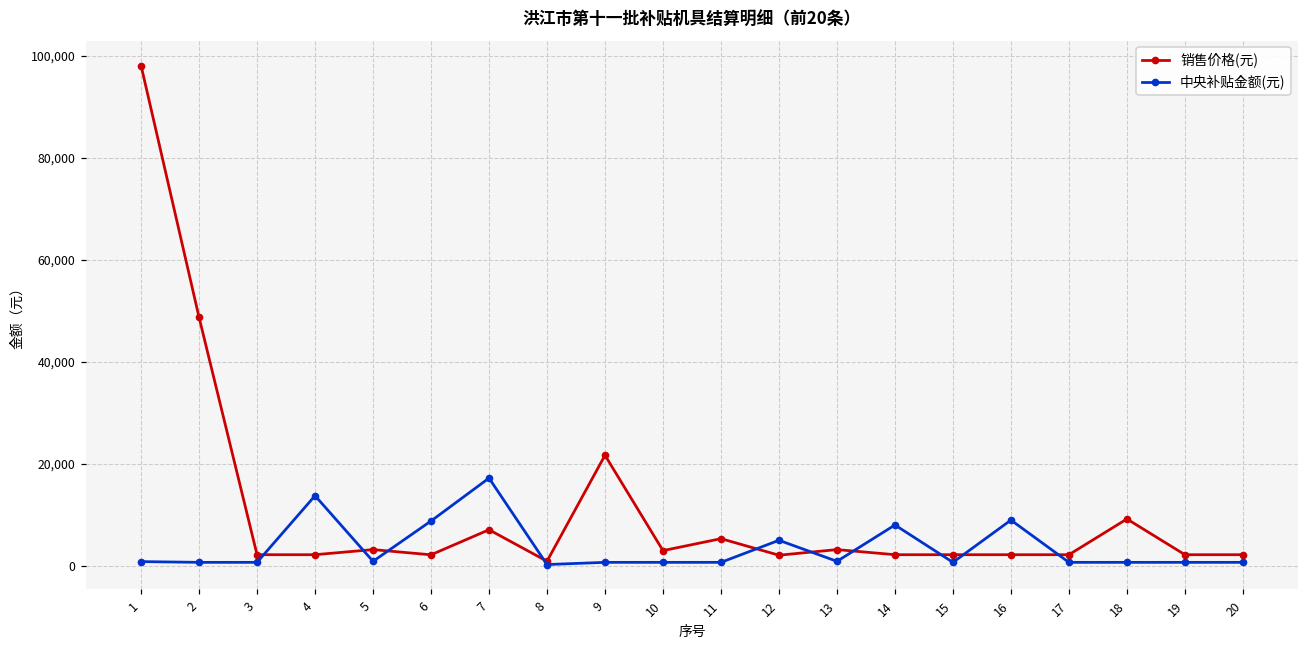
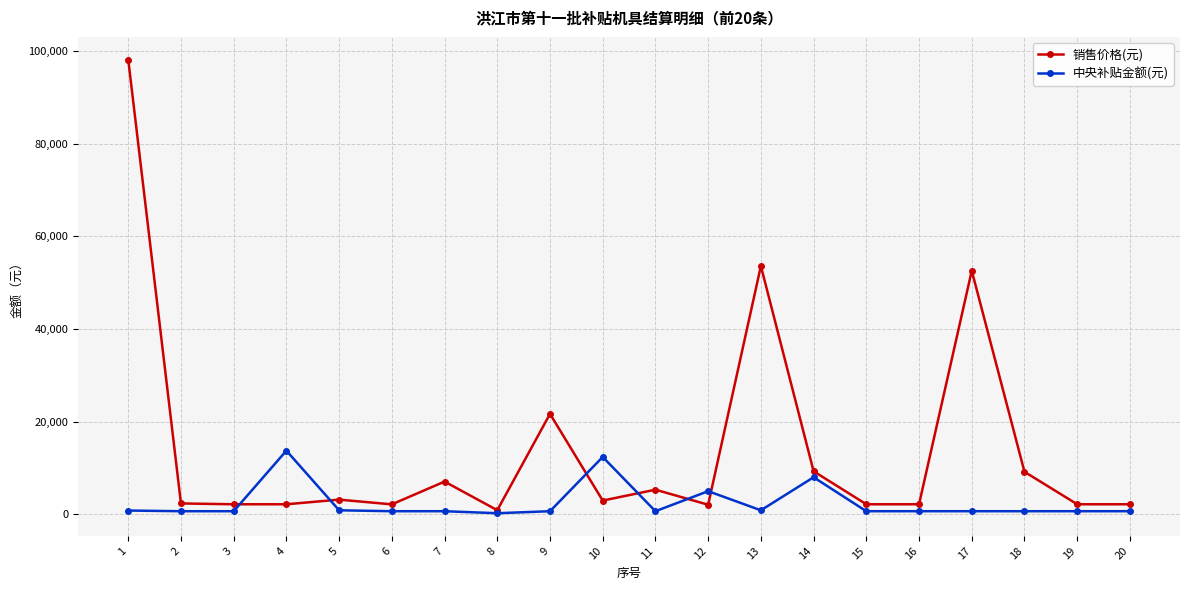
  {
    "销售价格(元)": {
      "1": "98,000",
-     "2": "49,000",
+     "2": "2,000",
      "3": "2,000",
      "4": "2,000",
      "5": "3,000",
      "6": "2,000",
      "7": "7,000",
      "8": "1,000",
      "9": "22,000",
      "10": "3,000",
      "11": "5,000",
      "12": "2,000",
-     "13": "3,000",
-     "14": "2,000",
+     "13": "54,000",
+     "14": "9,000",
      "15": "2,000",
      "16": "2,000",
-     "17": "2,000",
+     "17": "53,000",
      "18": "9,000",
      "19": "2,000",
      "20": "2,000"
    },
    "中央补贴金额(元)": {
      "1": "1,000",
      "2": "1,000",
      "3": "1,000",
      "4": "14,000",
      "5": "1,000",
-     "6": "9,000",
-     "7": "17,000",
+     "6": "1,000",
+     "7": "1,000",
      "8": "0",
      "9": "1,000",
-     "10": "1,000",
+     "10": "12,000",
      "11": "1,000",
      "12": "5,000",
      "13": "1,000",
      "14": "8,000",
      "15": "1,000",
-     "16": "9,000",
+     "16": "1,000",
      "17": "1,000",
      "18": "1,000",
      "19": "1,000",
      "20": "1,000"
    }
  }
